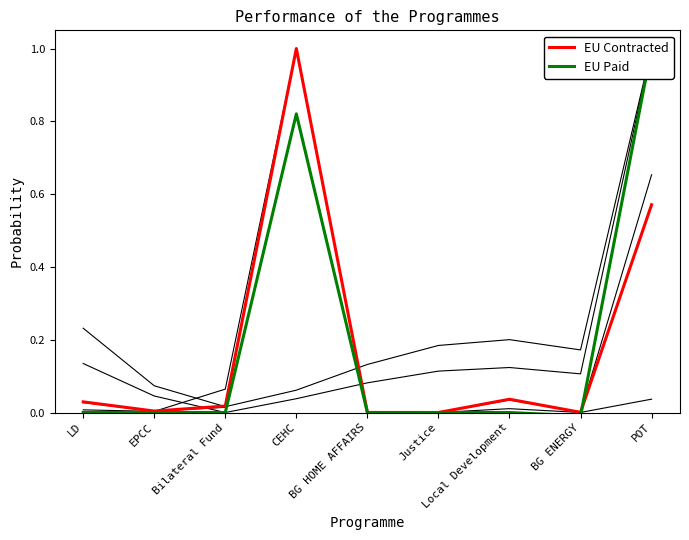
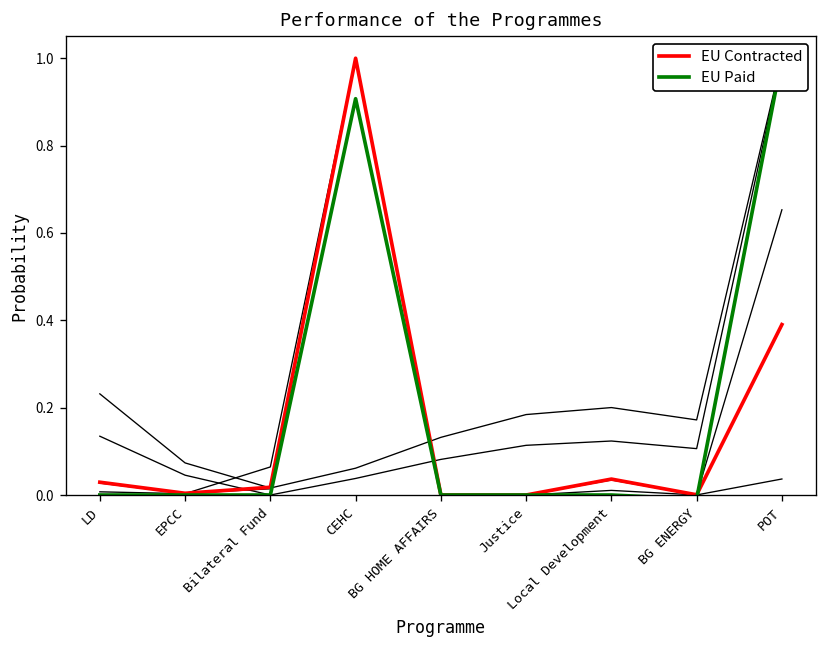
  {
    "EU Contracted": {
-     "POT": 0.57
+     "POT": 0.39
    },
    "EU Paid": {
      "LD": 0.00,
-     "CEHC": 0.82,
+     "CEHC": 0.91,
      "Local Development": 0.00
    }
  }
